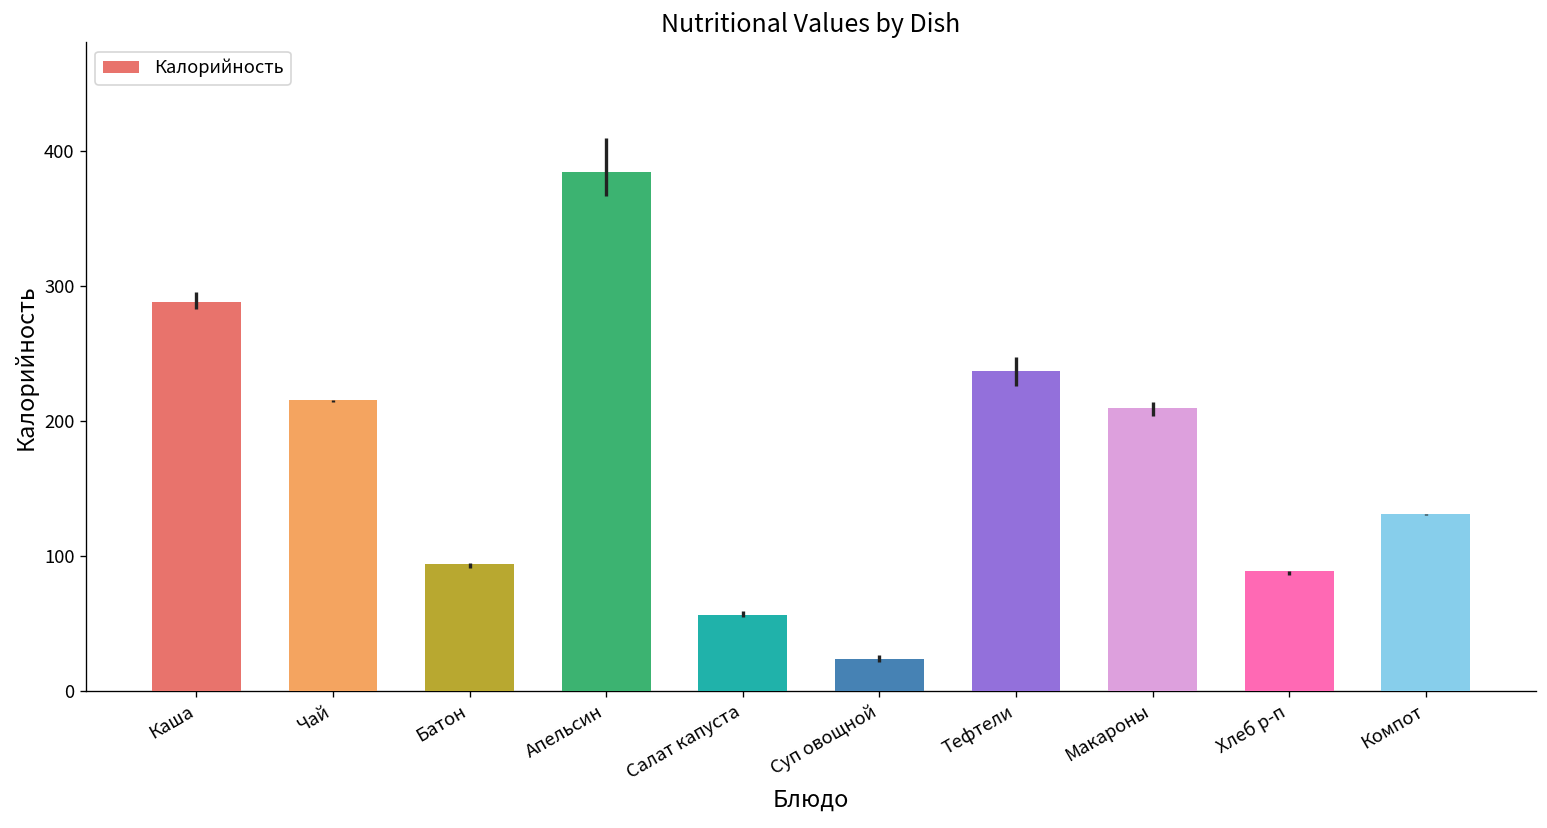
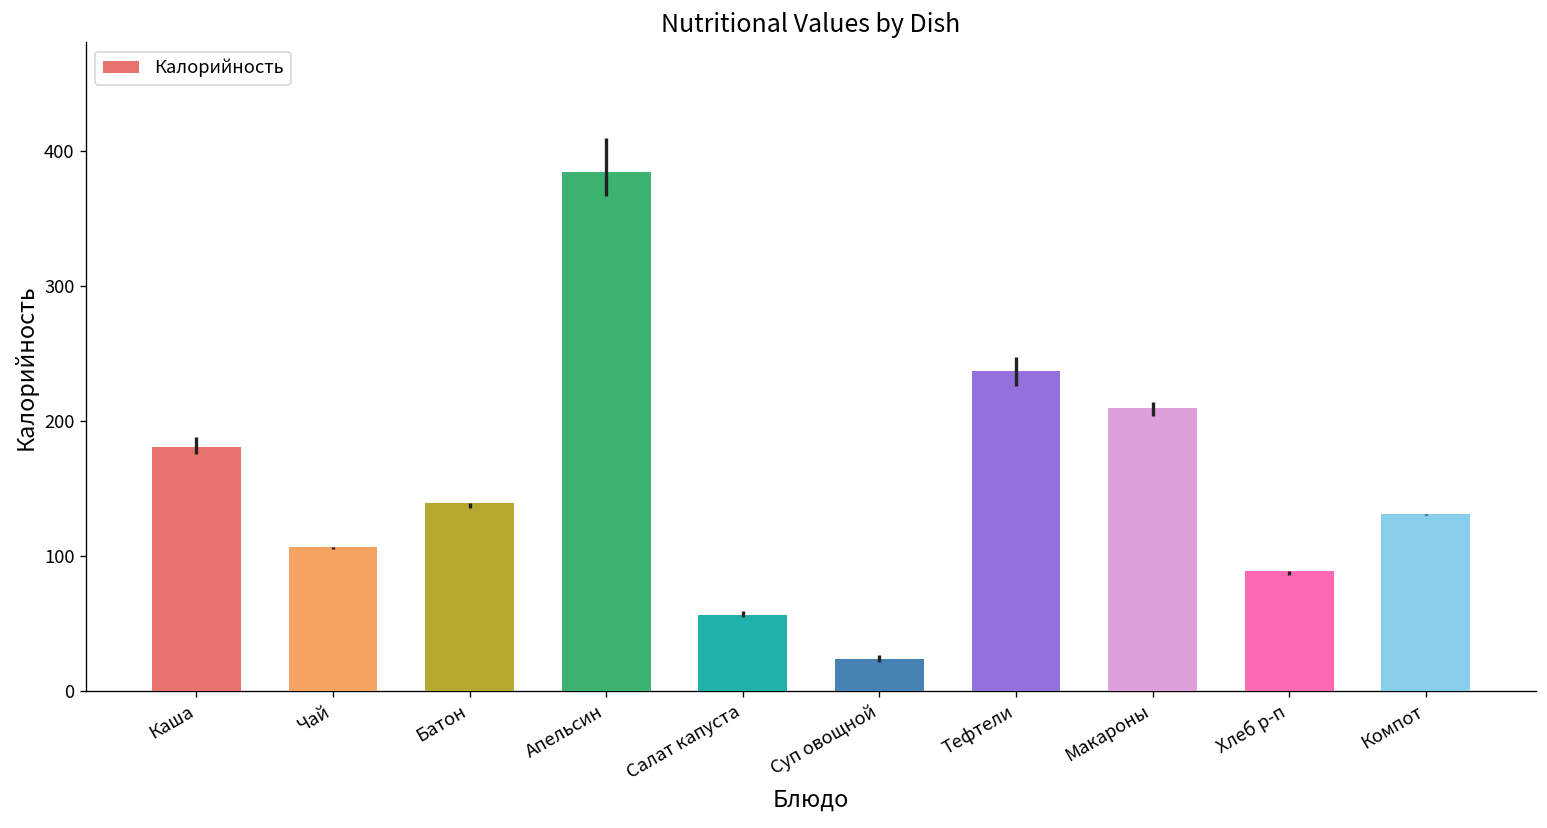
  {
-   "Каша": 288,
-   "Чай": 215,
-   "Батон": 94,
+   "Каша": 180,
+   "Чай": 107,
+   "Батон": 139,
    "Апельсин": 384,
    "Салат капуста": 56,
    "Суп овощной": 23,
    "Тефтели": 237,
    "Макароны": 210,
    "Хлеб р-п": 89,
    "Компот": 131
  }
